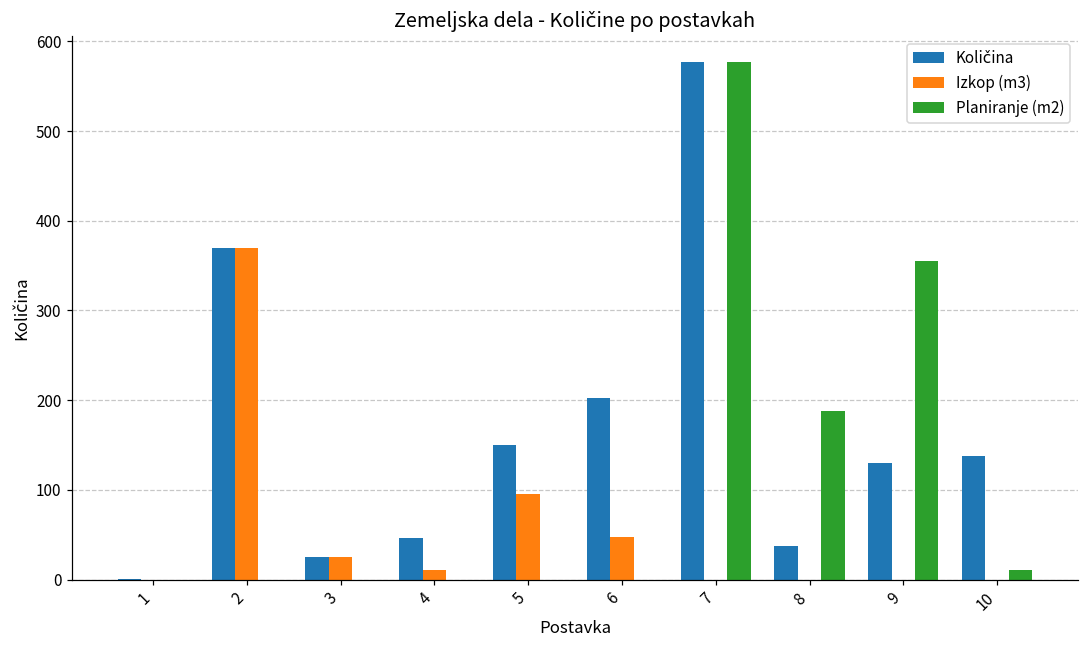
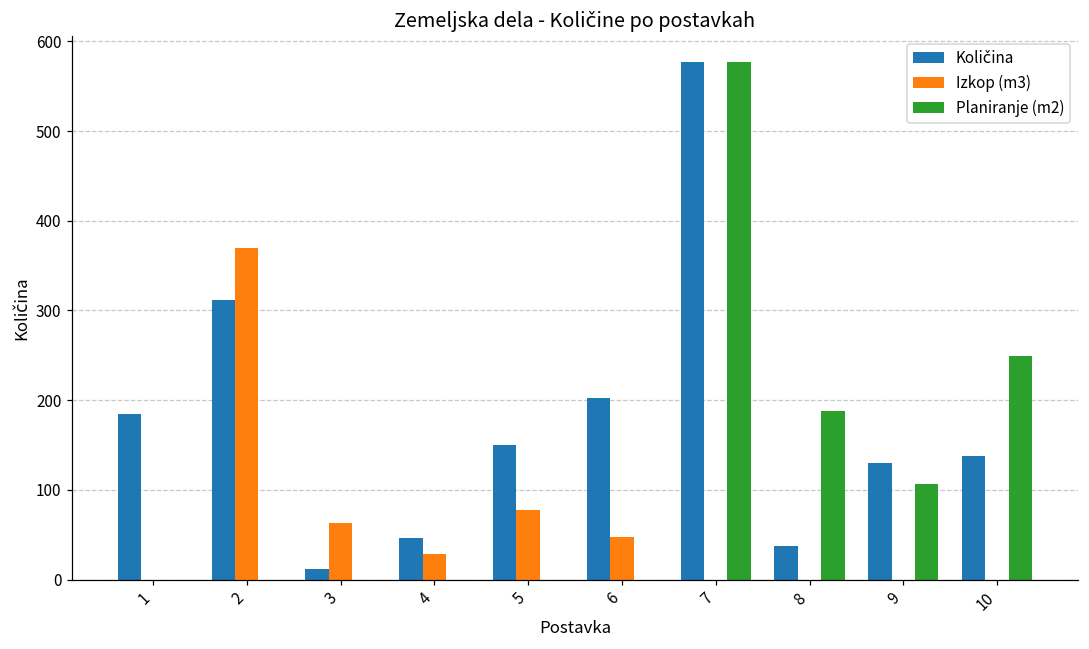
  {
    "Količina": {
-     "1": 0,
-     "2": 370,
-     "3": 30,
+     "1": 190,
+     "2": 310,
+     "3": 10,
      "4": 50,
      "5": 150,
      "6": 200,
      "7": 580,
      "8": 40,
      "9": 130,
      "10": 140
    },
    "Izkop (m3)": {
      "1": 0,
      "2": 370,
-     "3": 30,
-     "4": 10,
-     "5": 100,
+     "3": 60,
+     "4": 30,
+     "5": 80,
      "6": 50,
      "7": 0,
      "8": 0,
      "9": 0,
      "10": 0
    },
    "Planiranje (m2)": {
      "1": 0,
      "2": 0,
      "3": 0,
      "4": 0,
      "5": 0,
      "6": 0,
      "7": 580,
      "8": 190,
-     "9": 360,
-     "10": 10
+     "9": 110,
+     "10": 250
    }
  }
